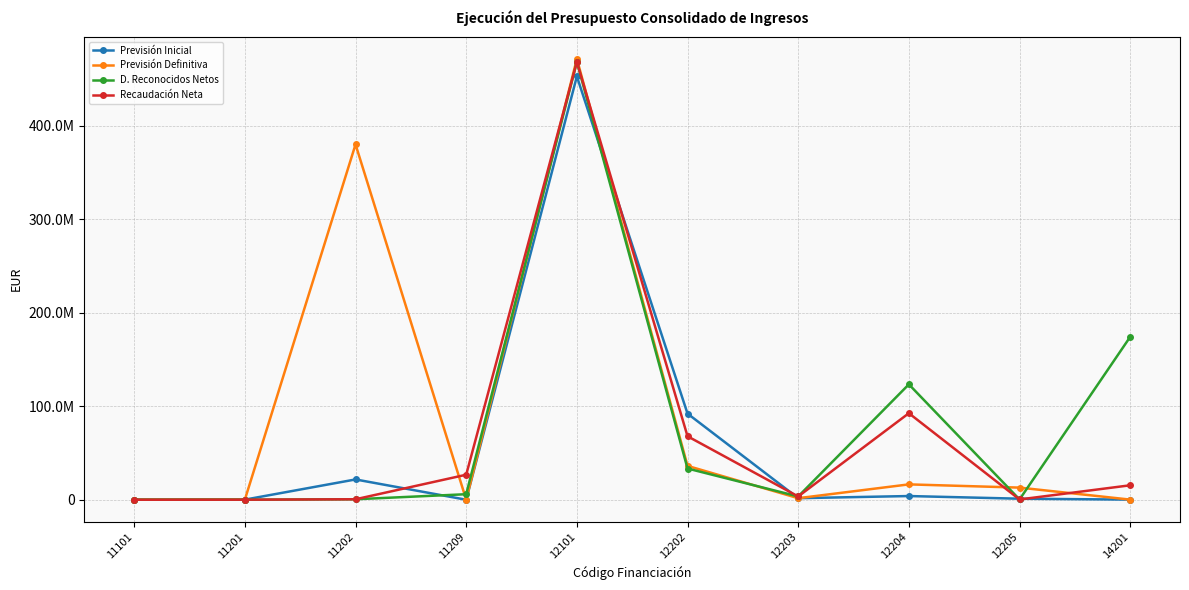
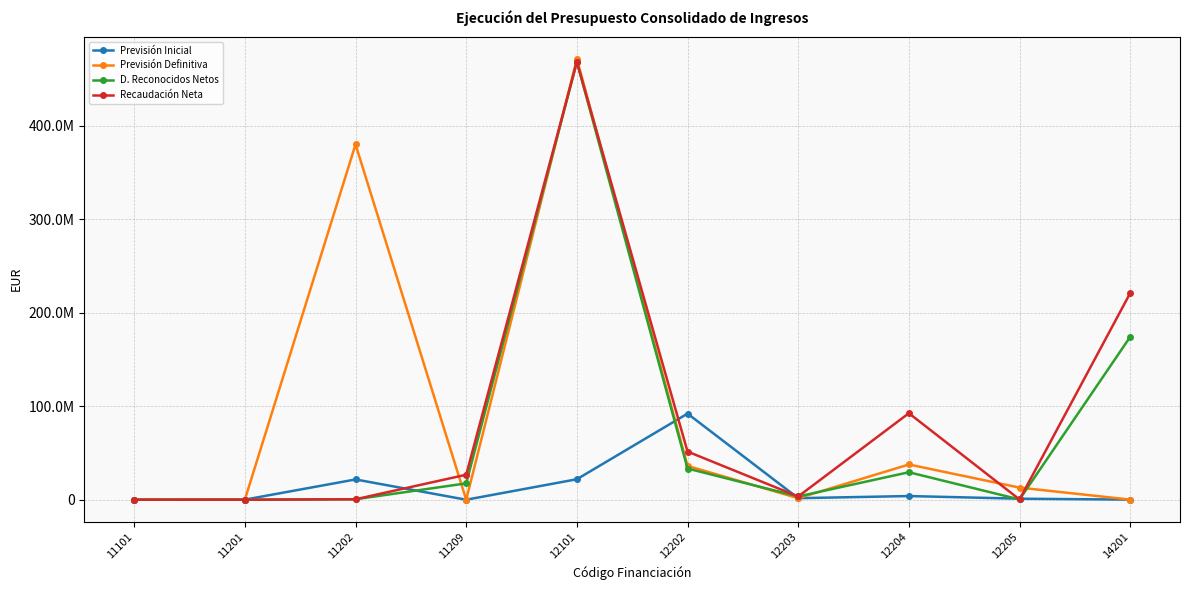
  {
    "Previsión Inicial": {
      "11202": 20000000,
-     "12101": 450000000,
+     "12101": 20000000,
      "12202": 90000000,
      "12204": 0
    },
    "Previsión Definitiva": {
      "11202": 380000000,
      "12101": 470000000,
      "12202": 40000000,
-     "12204": 20000000,
+     "12204": 40000000,
      "12205": 10000000
    },
    "D. Reconocidos Netos": {
-     "11209": 10000000,
+     "11209": 20000000,
      "12202": 30000000,
-     "12204": 120000000,
+     "12204": 30000000,
      "14201": 170000000
    },
    "Recaudación Neta": {
      "11209": 30000000,
-     "12202": 70000000,
+     "12202": 50000000,
      "12204": 90000000,
-     "14201": 20000000
+     "14201": 220000000
    }
  }
